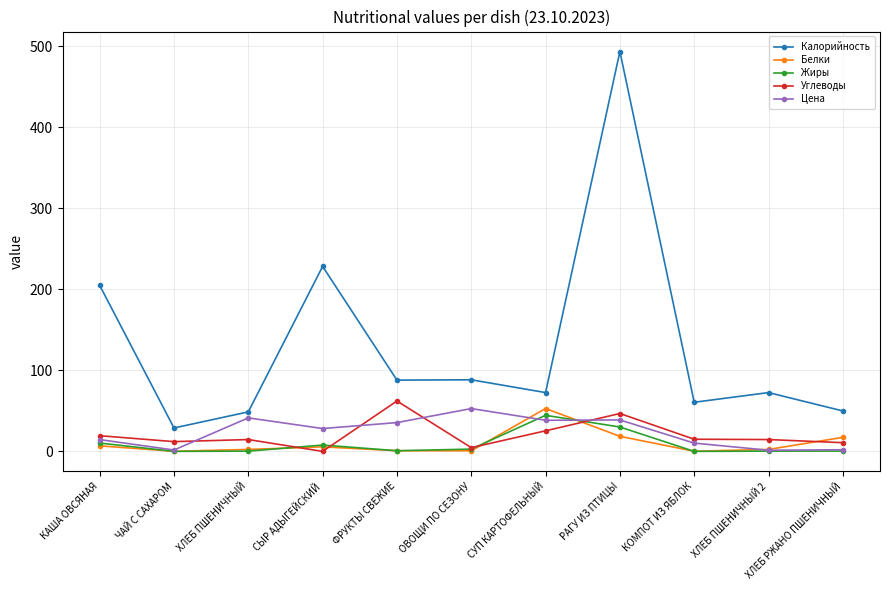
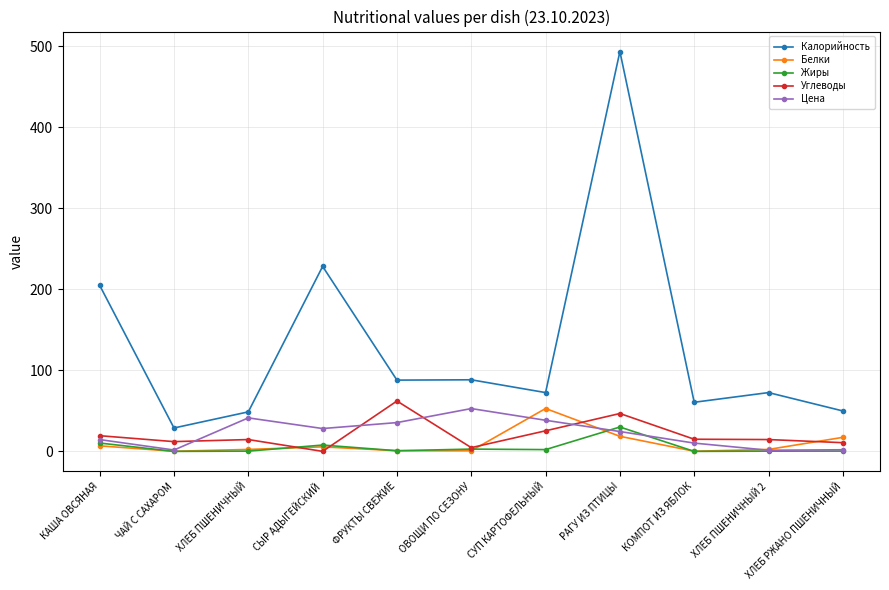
  {
    "Калорийность": {
      "КАША ОВСЯНАЯ": 210,
      "ЧАЙ С САХАРОМ": 30,
      "ХЛЕБ ПШЕНИЧНЫЙ": 50,
      "СЫР АДЫГЕЙСКИЙ": 230,
      "ФРУКТЫ СВЕЖИЕ": 90,
      "ОВОЩИ ПО СЕЗОНУ": 90,
      "СУП КАРТОФЕЛЬНЫЙ": 70,
      "РАГУ ИЗ ПТИЦЫ": 490,
      "КОМПОТ ИЗ ЯБЛОК": 60,
      "ХЛЕБ ПШЕНИЧНЫЙ 2": 70,
      "ХЛЕБ РЖАНО ПШЕНИЧНЫЙ": 50
    },
    "Белки": {
      "КАША ОВСЯНАЯ": 10,
      "СУП КАРТОФЕЛЬНЫЙ": 50,
      "РАГУ ИЗ ПТИЦЫ": 20,
      "ХЛЕБ РЖАНО ПШЕНИЧНЫЙ": 20
    },
    "Жиры": {
      "КАША ОВСЯНАЯ": 10,
-     "СУП КАРТОФЕЛЬНЫЙ": 40,
+     "СУП КАРТОФЕЛЬНЫЙ": 0,
      "РАГУ ИЗ ПТИЦЫ": 30
    },
    "Углеводы": {
      "КАША ОВСЯНАЯ": 20,
      "ЧАЙ С САХАРОМ": 10,
      "ХЛЕБ ПШЕНИЧНЫЙ": 10,
      "СЫР АДЫГЕЙСКИЙ": 0,
      "ФРУКТЫ СВЕЖИЕ": 60,
      "СУП КАРТОФЕЛЬНЫЙ": 30,
      "РАГУ ИЗ ПТИЦЫ": 50,
      "КОМПОТ ИЗ ЯБЛОК": 10,
      "ХЛЕБ ПШЕНИЧНЫЙ 2": 10,
      "ХЛЕБ РЖАНО ПШЕНИЧНЫЙ": 10
    },
    "Цена": {
      "КАША ОВСЯНАЯ": 10,
      "ХЛЕБ ПШЕНИЧНЫЙ": 40,
      "СЫР АДЫГЕЙСКИЙ": 30,
      "ФРУКТЫ СВЕЖИЕ": 40,
      "ОВОЩИ ПО СЕЗОНУ": 50,
      "СУП КАРТОФЕЛЬНЫЙ": 40,
-     "РАГУ ИЗ ПТИЦЫ": 40,
+     "РАГУ ИЗ ПТИЦЫ": 20,
      "КОМПОТ ИЗ ЯБЛОК": 10
    }
  }
